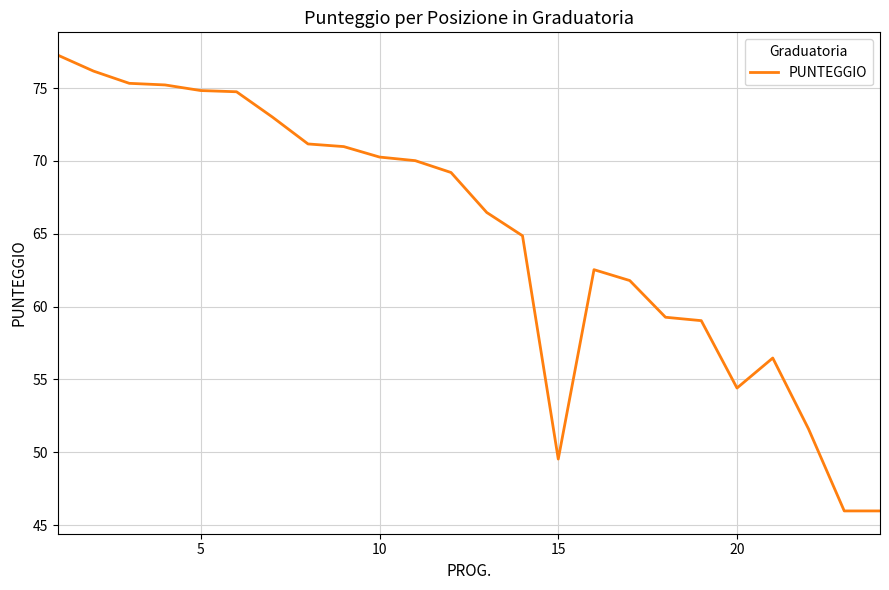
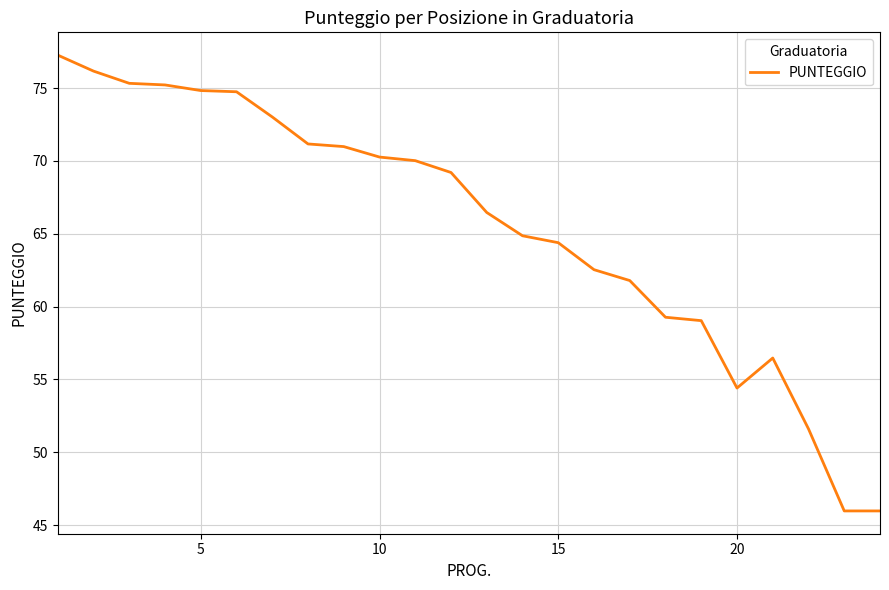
  {
    "5": 74.8,
    "10": 70.3,
-   "15": 49.5,
+   "15": 64.4,
    "20": 54.4
  }
